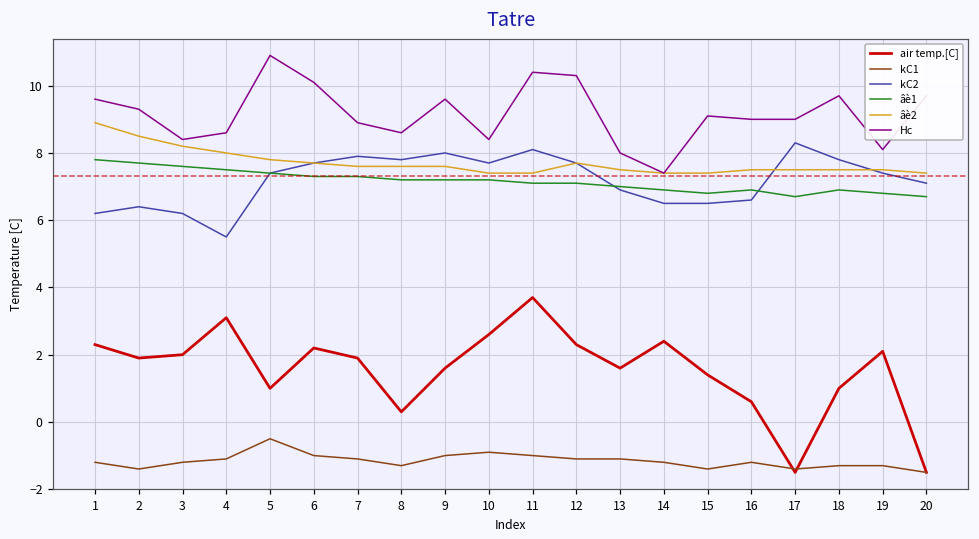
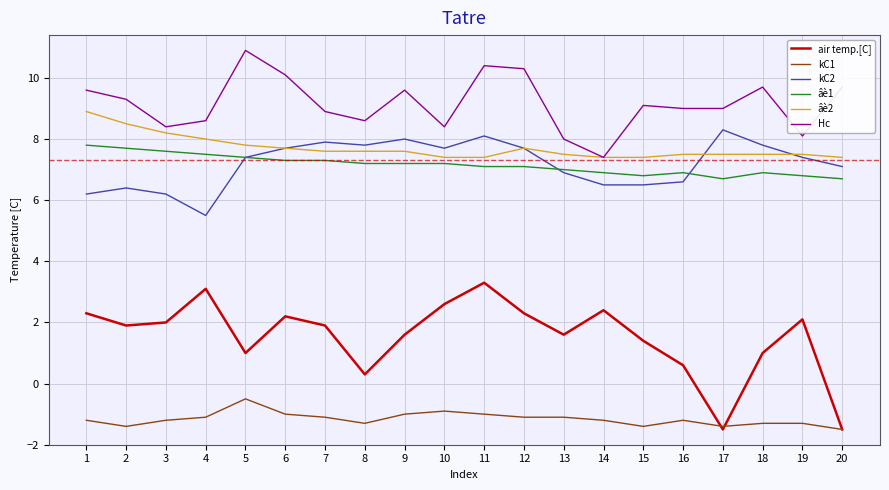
  {
    "air temp.[C]": {
      "1": 2.3,
      "2": 1.9,
      "3": 2.0,
      "4": 3.1,
      "5": 1.0,
      "6": 2.2,
      "7": 1.9,
      "8": 0.3,
      "9": 1.6,
      "10": 2.6,
-     "11": 3.7,
+     "11": 3.3,
      "12": 2.3,
      "13": 1.6,
      "14": 2.4,
      "15": 1.4,
      "16": 0.6,
      "17": -1.5,
      "18": 1.0,
      "19": 2.1
    },
    "kC1": {
      "1": -1.2,
      "2": -1.4,
      "3": -1.2,
      "4": -1.1,
      "5": -0.5,
      "6": -1.0,
      "7": -1.1,
      "8": -1.3,
      "9": -1.0,
      "10": -0.9,
      "11": -1.0,
      "12": -1.1,
      "13": -1.1,
      "14": -1.2,
      "15": -1.4,
      "16": -1.2,
      "17": -1.4,
      "18": -1.3,
      "19": -1.3
    },
    "kC2": {
      "1": 6.2,
      "2": 6.4,
      "3": 6.2,
      "4": 5.5,
      "7": 7.9,
      "8": 7.8,
      "9": 8.0,
      "10": 7.7,
      "11": 8.1,
      "13": 6.9,
      "14": 6.5,
      "15": 6.5,
      "16": 6.6,
      "17": 8.3,
      "18": 7.8,
      "19": 7.4,
      "20": 7.1
    },
    "âè1": {
      "1": 7.8,
      "2": 7.7,
      "3": 7.6,
      "4": 7.5,
      "6": 7.3,
      "7": 7.3,
      "8": 7.2,
      "9": 7.2,
      "10": 7.2,
      "11": 7.1,
      "12": 7.1,
      "13": 7.0,
      "14": 6.9,
      "15": 6.8,
      "16": 6.9,
      "17": 6.7,
      "18": 6.9,
      "19": 6.8,
      "20": 6.7
    },
    "âè2": {
      "1": 8.9,
      "2": 8.5,
      "3": 8.2,
      "4": 8.0,
      "5": 7.8,
      "7": 7.6,
      "8": 7.6,
      "9": 7.6,
      "10": 7.4,
      "11": 7.4,
      "13": 7.5,
      "15": 7.4,
      "16": 7.5,
      "17": 7.5,
      "18": 7.5,
      "19": 7.5,
      "20": 7.4
    },
    "Hc": {
      "1": 9.6,
      "2": 9.3,
      "3": 8.4,
      "4": 8.6,
      "5": 10.9,
      "6": 10.1,
      "7": 8.9,
      "8": 8.6,
      "9": 9.6,
      "10": 8.4,
      "11": 10.4,
      "12": 10.3,
      "13": 8.0,
      "15": 9.1,
      "16": 9.0,
      "17": 9.0,
      "18": 9.7,
      "19": 8.1
    }
  }
